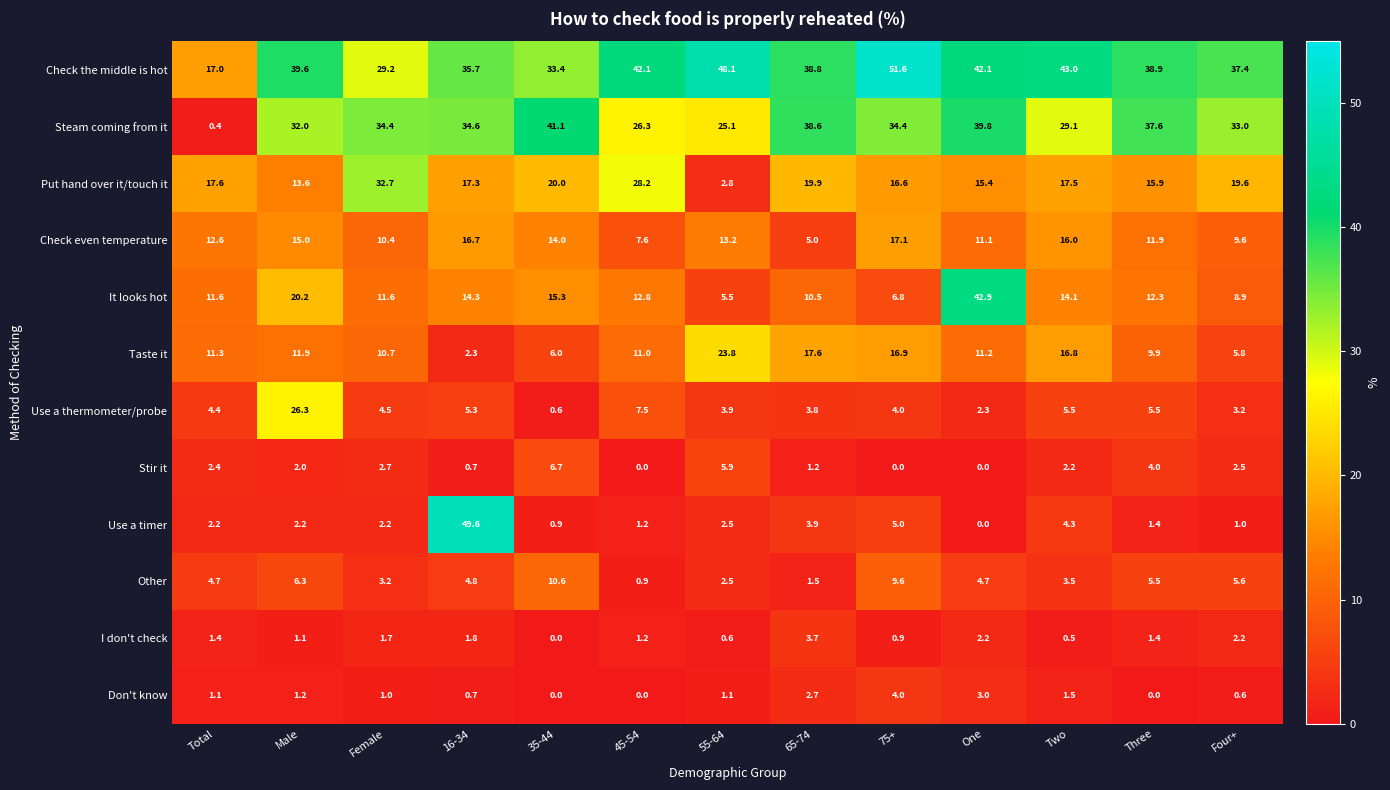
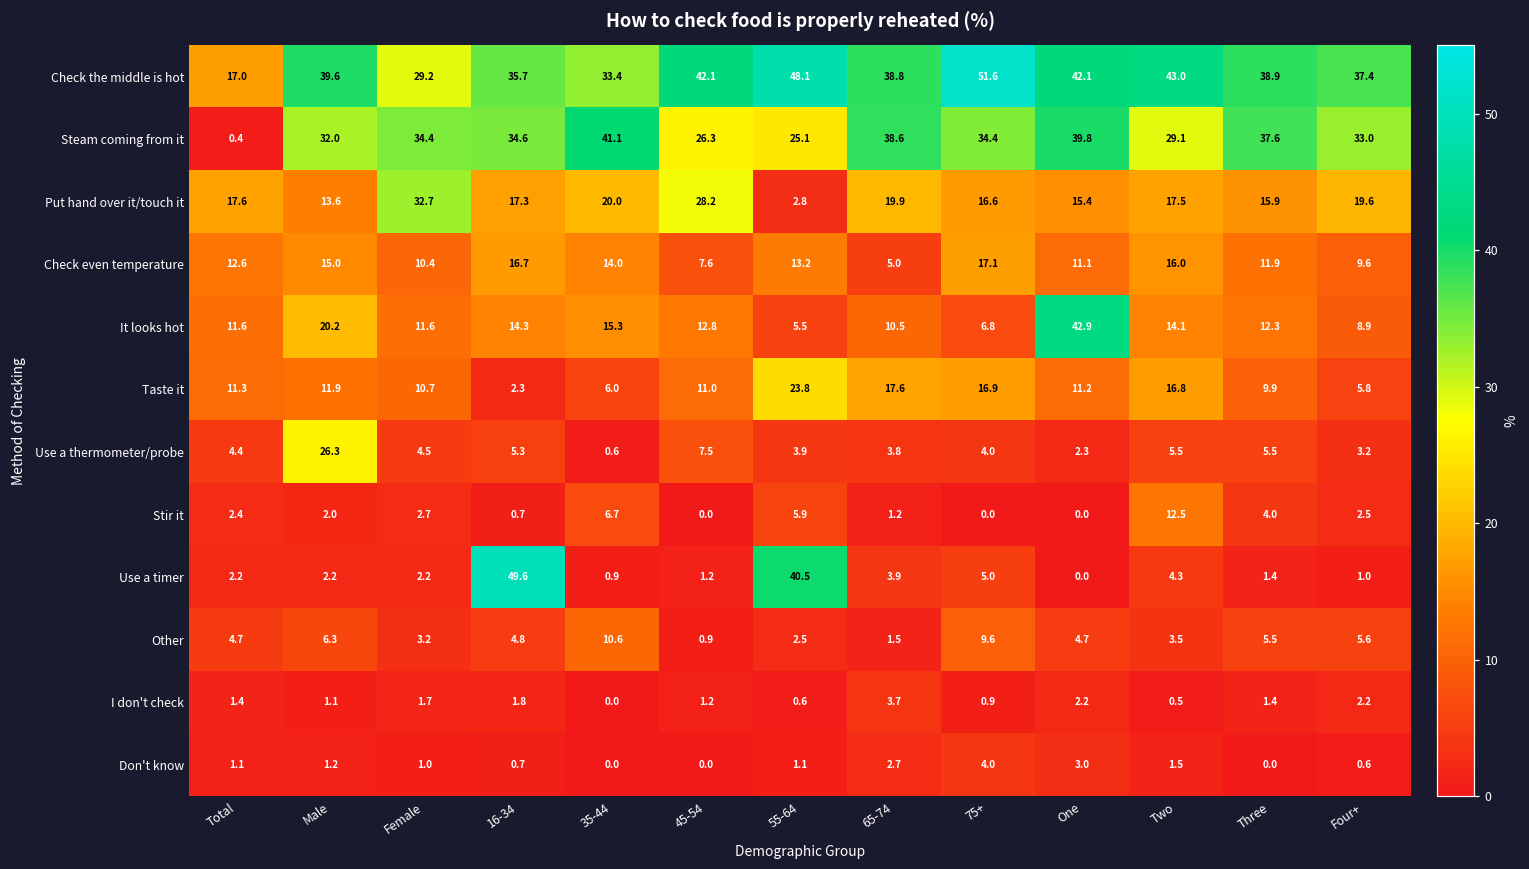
  {
    "Check the middle is hot": {
      "Total": 17.0,
      "Male": 39.6,
      "Female": 29.2,
      "16-34": 35.7,
      "35-44": 33.4,
      "45-54": 42.1,
      "55-64": 48.1,
      "65-74": 38.8,
      "75+": 51.6,
      "One": 42.1,
      "Two": 43.0,
      "Three": 38.9,
      "Four+": 37.4
    },
    "Steam coming from it": {
      "Total": 0.4,
      "Male": 32.0,
      "Female": 34.4,
      "16-34": 34.6,
      "35-44": 41.1,
      "45-54": 26.3,
      "55-64": 25.1,
      "65-74": 38.6,
      "75+": 34.4,
      "One": 39.8,
      "Two": 29.1,
      "Three": 37.6,
      "Four+": 33.0
    },
    "Put hand over it/touch it": {
      "Total": 17.6,
      "Male": 13.6,
      "Female": 32.7,
      "16-34": 17.3,
      "35-44": 20.0,
      "45-54": 28.2,
      "55-64": 2.8,
      "65-74": 19.9,
      "75+": 16.6,
      "One": 15.4,
      "Two": 17.5,
      "Three": 15.9,
      "Four+": 19.6
    },
    "Check even temperature": {
      "Total": 12.6,
      "Male": 15.0,
      "Female": 10.4,
      "16-34": 16.7,
      "35-44": 14.0,
      "45-54": 7.6,
      "55-64": 13.2,
      "65-74": 5.0,
      "75+": 17.1,
      "One": 11.1,
      "Two": 16.0,
      "Three": 11.9,
      "Four+": 9.6
    },
    "It looks hot": {
      "Total": 11.6,
      "Male": 20.2,
      "Female": 11.6,
      "16-34": 14.3,
      "35-44": 15.3,
      "45-54": 12.8,
      "55-64": 5.5,
      "65-74": 10.5,
      "75+": 6.8,
      "One": 42.9,
      "Two": 14.1,
      "Three": 12.3,
      "Four+": 8.9
    },
    "Taste it": {
      "Total": 11.3,
      "Male": 11.9,
      "Female": 10.7,
      "16-34": 2.3,
      "35-44": 6.0,
      "45-54": 11.0,
      "55-64": 23.8,
      "65-74": 17.6,
      "75+": 16.9,
      "One": 11.2,
      "Two": 16.8,
      "Three": 9.9,
      "Four+": 5.8
    },
    "Use a thermometer/probe": {
      "Total": 4.4,
      "Male": 26.3,
      "Female": 4.5,
      "16-34": 5.3,
      "35-44": 0.6,
      "45-54": 7.5,
      "55-64": 3.9,
      "65-74": 3.8,
      "75+": 4.0,
      "One": 2.3,
      "Two": 5.5,
      "Three": 5.5,
      "Four+": 3.2
    },
    "Stir it": {
      "Total": 2.4,
      "Male": 2.0,
      "Female": 2.7,
      "16-34": 0.7,
      "35-44": 6.7,
      "45-54": 0.0,
      "55-64": 5.9,
      "65-74": 1.2,
      "75+": 0.0,
      "One": 0.0,
-     "Two": 2.2,
+     "Two": 12.5,
      "Three": 4.0,
      "Four+": 2.5
    },
    "Use a timer": {
      "Total": 2.2,
      "Male": 2.2,
      "Female": 2.2,
      "16-34": 49.6,
      "35-44": 0.9,
      "45-54": 1.2,
-     "55-64": 2.5,
+     "55-64": 40.5,
      "65-74": 3.9,
      "75+": 5.0,
      "One": 0.0,
      "Two": 4.3,
      "Three": 1.4,
      "Four+": 1.0
    },
    "Other": {
      "Total": 4.7,
      "Male": 6.3,
      "Female": 3.2,
      "16-34": 4.8,
      "35-44": 10.6,
      "45-54": 0.9,
      "55-64": 2.5,
      "65-74": 1.5,
      "75+": 9.6,
      "One": 4.7,
      "Two": 3.5,
      "Three": 5.5,
      "Four+": 5.6
    },
    "I don't check": {
      "Total": 1.4,
      "Male": 1.1,
      "Female": 1.7,
      "16-34": 1.8,
      "35-44": 0.0,
      "45-54": 1.2,
      "55-64": 0.6,
      "65-74": 3.7,
      "75+": 0.9,
      "One": 2.2,
      "Two": 0.5,
      "Three": 1.4,
      "Four+": 2.2
    },
    "Don't know": {
      "Total": 1.1,
      "Male": 1.2,
      "Female": 1.0,
      "16-34": 0.7,
      "35-44": 0.0,
      "45-54": 0.0,
      "55-64": 1.1,
      "65-74": 2.7,
      "75+": 4.0,
      "One": 3.0,
      "Two": 1.5,
      "Three": 0.0,
      "Four+": 0.6
    }
  }
